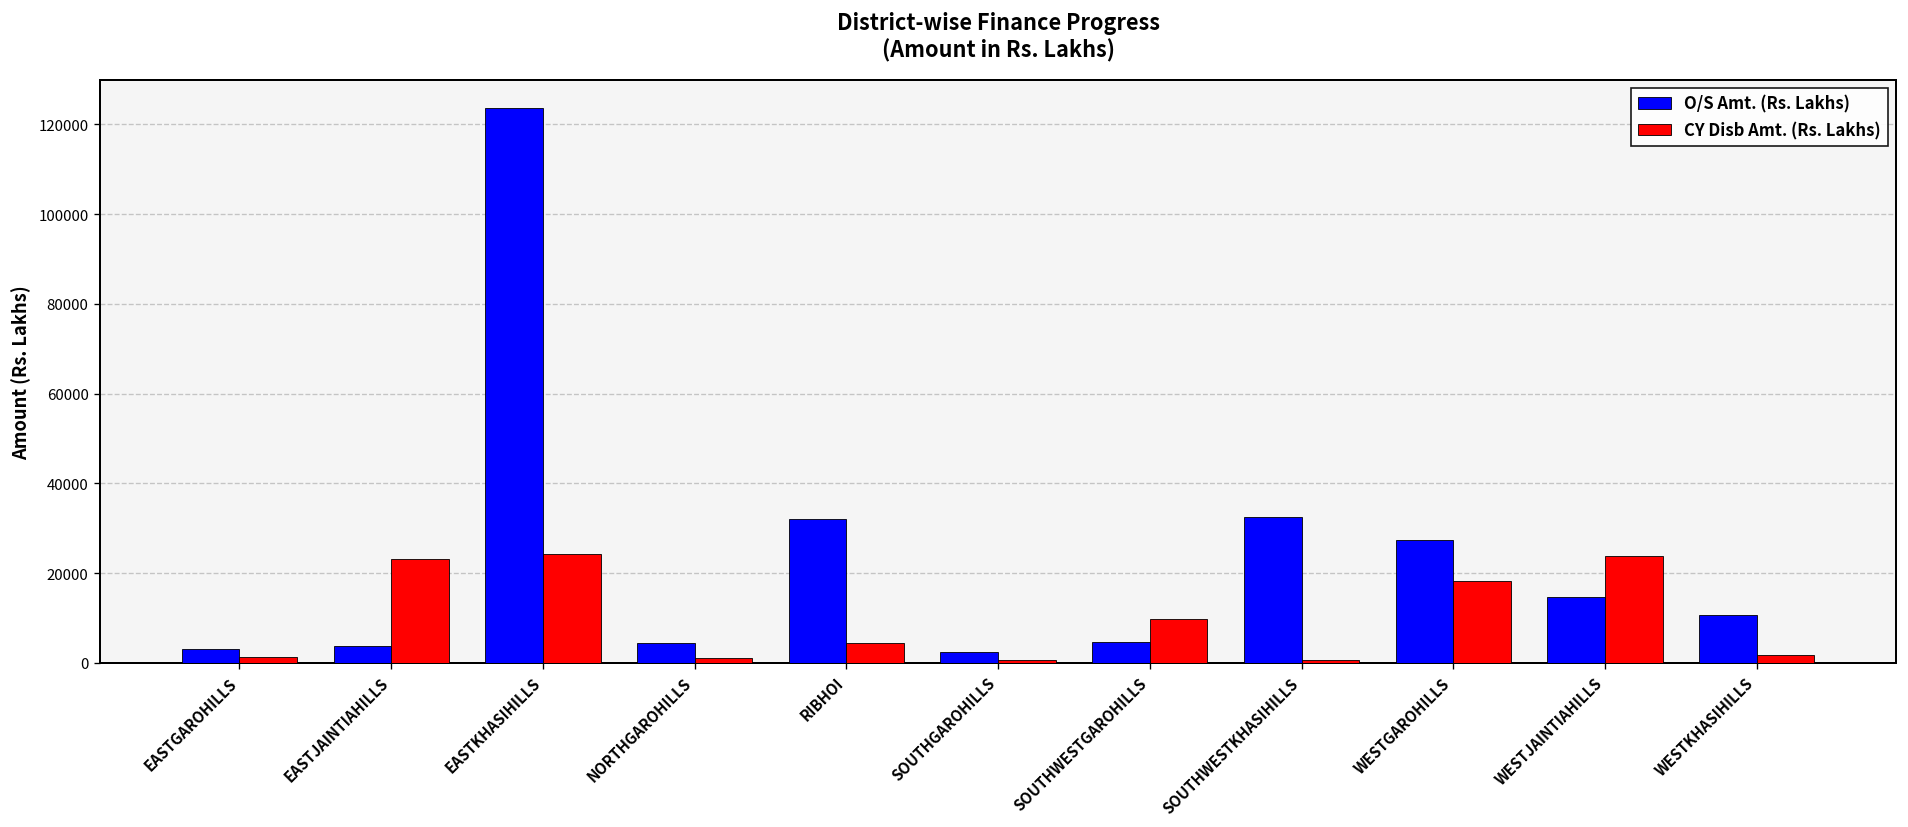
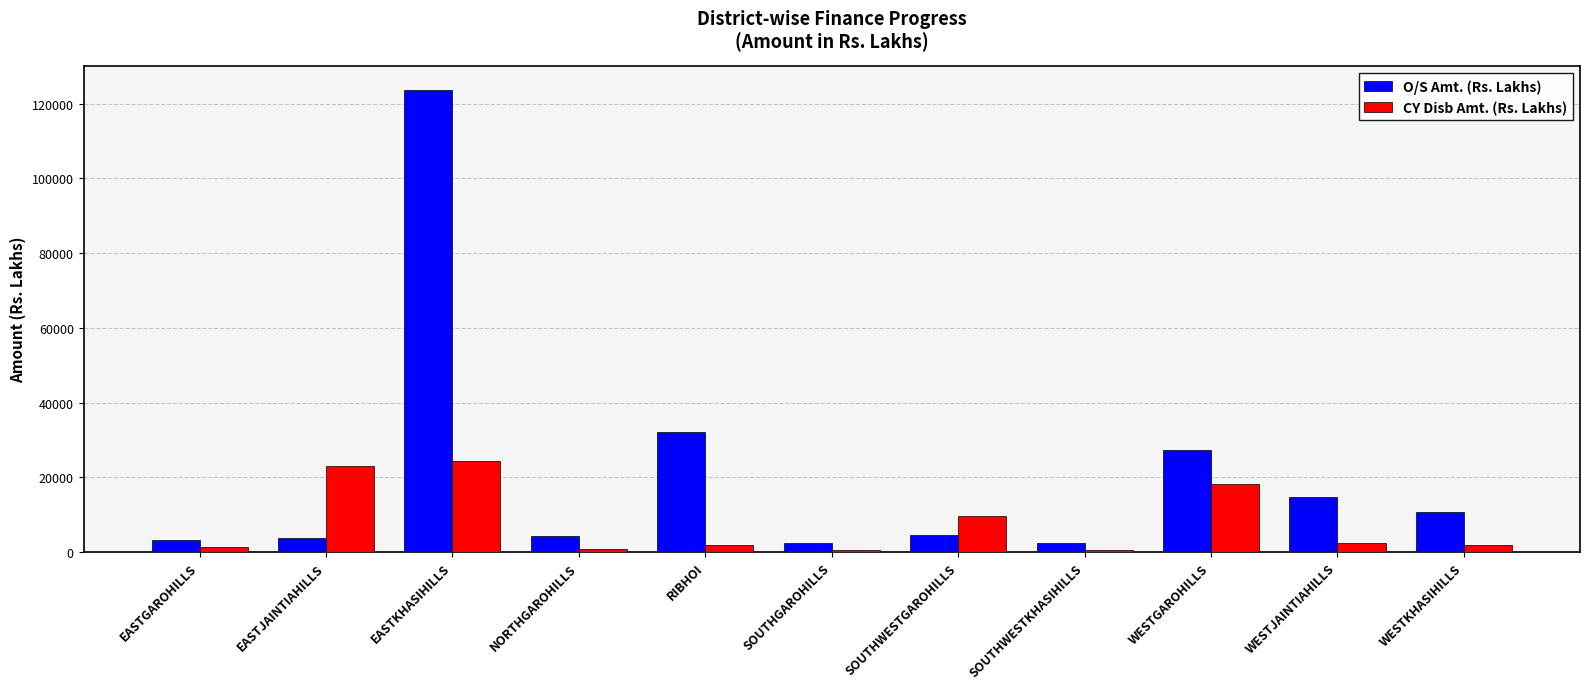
  {
    "O/S Amt. (Rs. Lakhs)": {
      "EASTGAROHILLS": 3000,
      "EASTJAINTIAHILLS": 4000,
      "EASTKHASIHILLS": 124000,
      "NORTHGAROHILLS": 4000,
      "RIBHOI": 32000,
      "SOUTHGAROHILLS": 3000,
      "SOUTHWESTGAROHILLS": 5000,
-     "SOUTHWESTKHASIHILLS": 32000,
+     "SOUTHWESTKHASIHILLS": 3000,
      "WESTGAROHILLS": 27000,
      "WESTJAINTIAHILLS": 15000,
      "WESTKHASIHILLS": 11000
    },
    "CY Disb Amt. (Rs. Lakhs)": {
      "EASTGAROHILLS": 1000,
      "EASTJAINTIAHILLS": 23000,
      "EASTKHASIHILLS": 24000,
      "NORTHGAROHILLS": 1000,
-     "RIBHOI": 4000,
+     "RIBHOI": 2000,
      "SOUTHWESTGAROHILLS": 10000,
      "WESTGAROHILLS": 18000,
-     "WESTJAINTIAHILLS": 24000,
+     "WESTJAINTIAHILLS": 3000,
      "WESTKHASIHILLS": 2000
    }
  }
